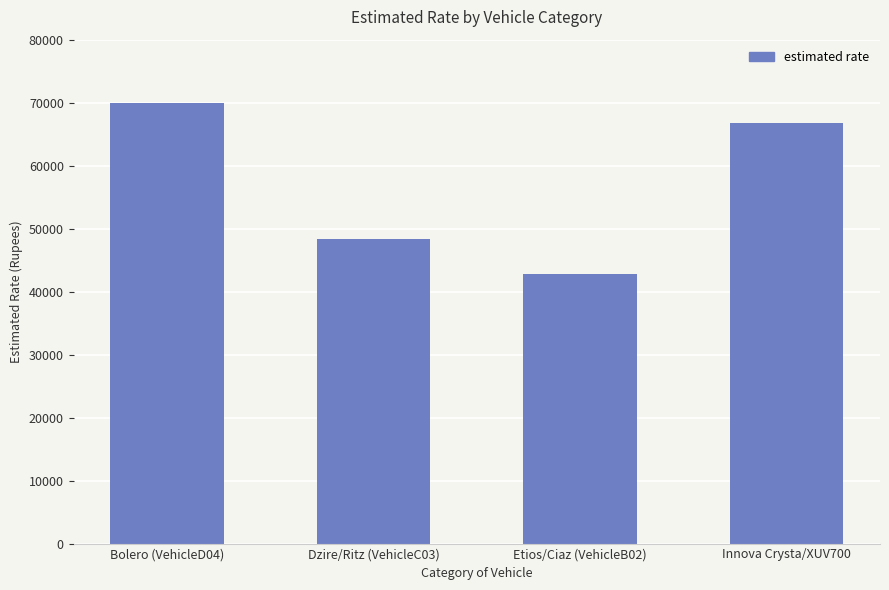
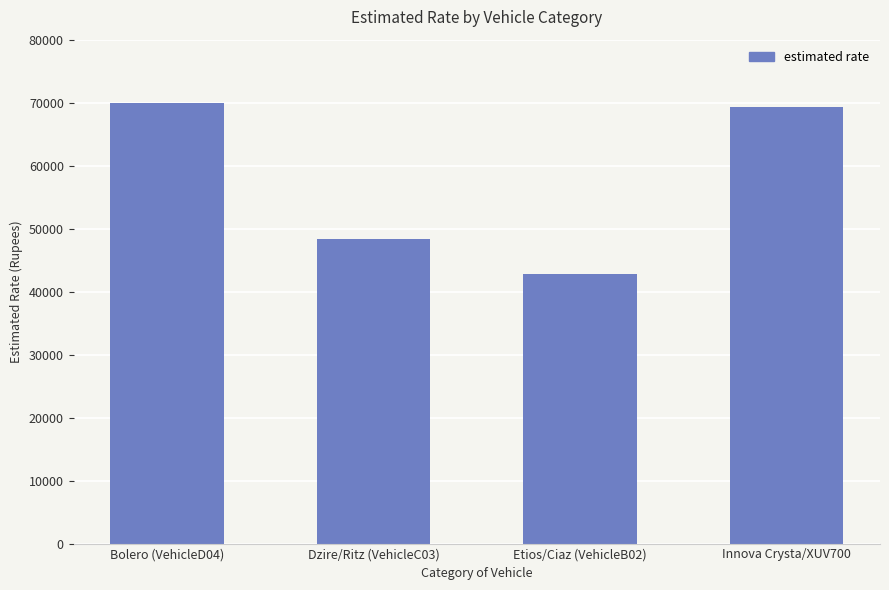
  {
    "Bolero (VehicleD04)": 70000,
    "Dzire/Ritz (VehicleC03)": 48000,
    "Etios/Ciaz (VehicleB02)": 43000,
-   "Innova Crysta/XUV700": 67000
+   "Innova Crysta/XUV700": 69000
  }
